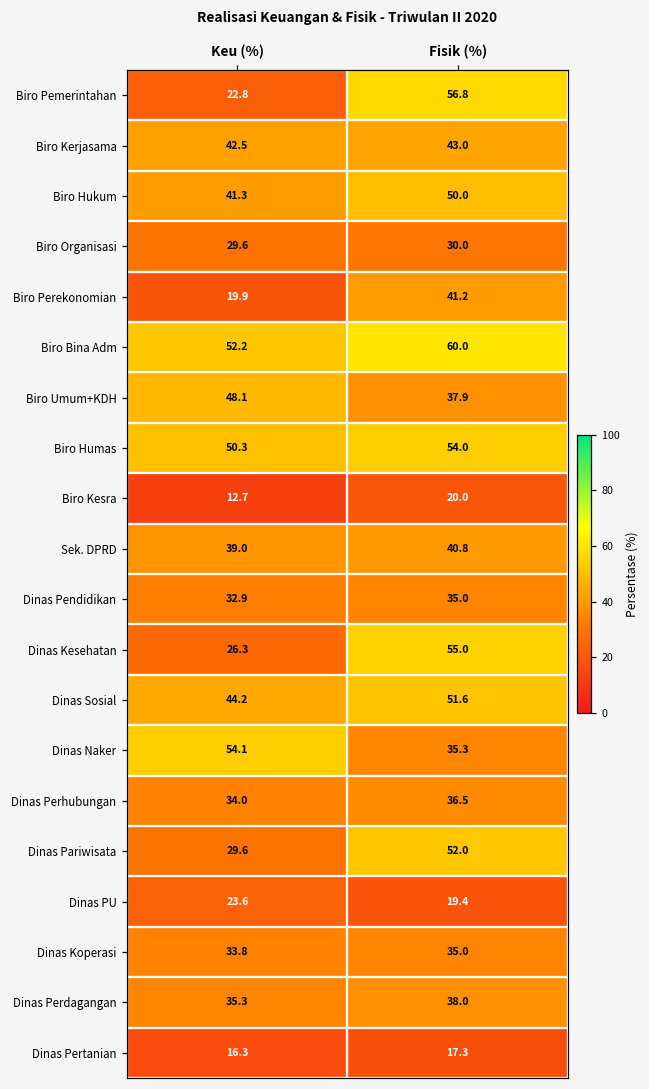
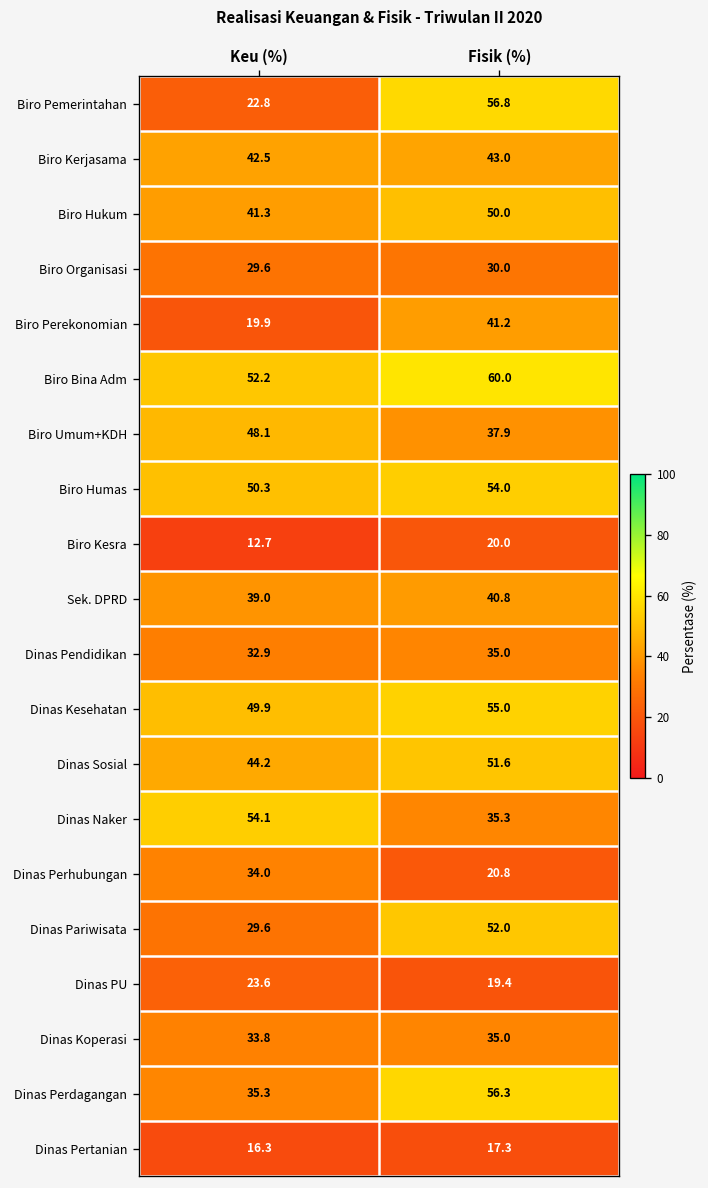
  {
    "Biro Pemerintahan": {
      "Keu (%)": 22.8,
      "Fisik (%)": 56.8
    },
    "Biro Kerjasama": {
      "Keu (%)": 42.5,
      "Fisik (%)": 43.0
    },
    "Biro Hukum": {
      "Keu (%)": 41.3,
      "Fisik (%)": 50.0
    },
    "Biro Organisasi": {
      "Keu (%)": 29.6,
      "Fisik (%)": 30.0
    },
    "Biro Perekonomian": {
      "Keu (%)": 19.9,
      "Fisik (%)": 41.2
    },
    "Biro Bina Adm": {
      "Keu (%)": 52.2,
      "Fisik (%)": 60.0
    },
    "Biro Umum+KDH": {
      "Keu (%)": 48.1,
      "Fisik (%)": 37.9
    },
    "Biro Humas": {
      "Keu (%)": 50.3,
      "Fisik (%)": 54.0
    },
    "Biro Kesra": {
      "Keu (%)": 12.7,
      "Fisik (%)": 20.0
    },
    "Sek. DPRD": {
      "Keu (%)": 39.0,
      "Fisik (%)": 40.8
    },
    "Dinas Pendidikan": {
      "Keu (%)": 32.9,
      "Fisik (%)": 35.0
    },
    "Dinas Kesehatan": {
-     "Keu (%)": 26.3,
+     "Keu (%)": 49.9,
      "Fisik (%)": 55.0
    },
    "Dinas Sosial": {
      "Keu (%)": 44.2,
      "Fisik (%)": 51.6
    },
    "Dinas Naker": {
      "Keu (%)": 54.1,
      "Fisik (%)": 35.3
    },
    "Dinas Perhubungan": {
      "Keu (%)": 34.0,
-     "Fisik (%)": 36.5
+     "Fisik (%)": 20.8
    },
    "Dinas Pariwisata": {
      "Keu (%)": 29.6,
      "Fisik (%)": 52.0
    },
    "Dinas PU": {
      "Keu (%)": 23.6,
      "Fisik (%)": 19.4
    },
    "Dinas Koperasi": {
      "Keu (%)": 33.8,
      "Fisik (%)": 35.0
    },
    "Dinas Perdagangan": {
      "Keu (%)": 35.3,
-     "Fisik (%)": 38.0
+     "Fisik (%)": 56.3
    },
    "Dinas Pertanian": {
      "Keu (%)": 16.3,
      "Fisik (%)": 17.3
    }
  }
